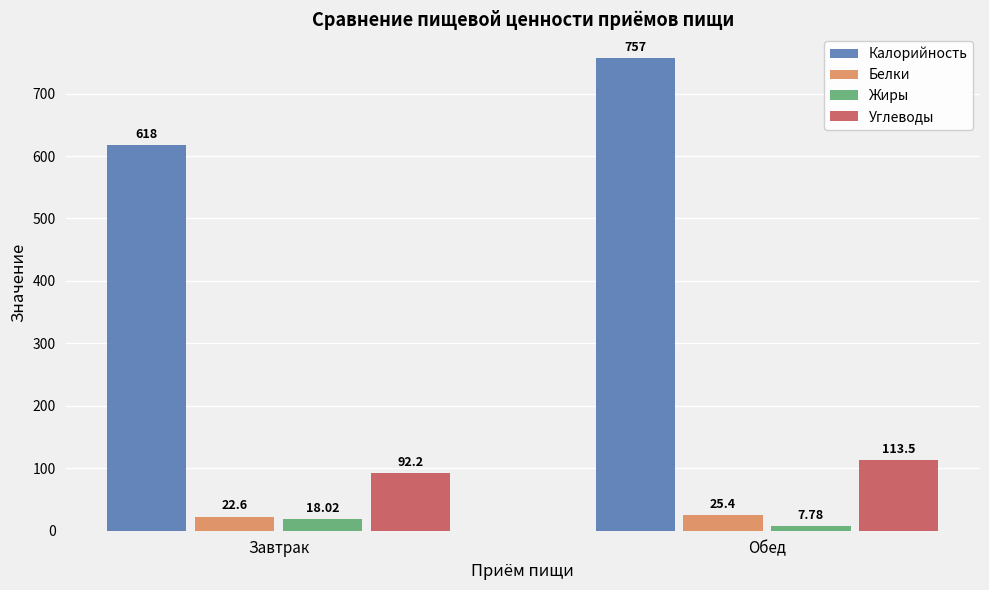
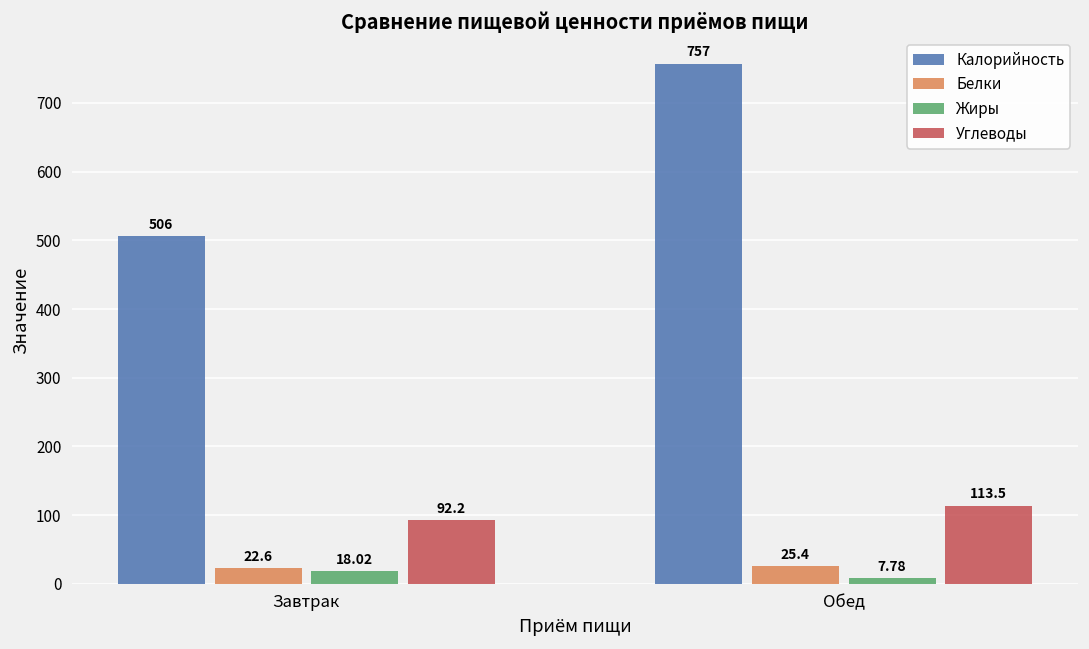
  {
    "Калорийность": {
-     "Завтрак": 618,
+     "Завтрак": 506,
      "Обед": 757
    },
    "Жиры": {
      "Завтрак": 18.02,
      "Обед": 7.78
    }
  }
